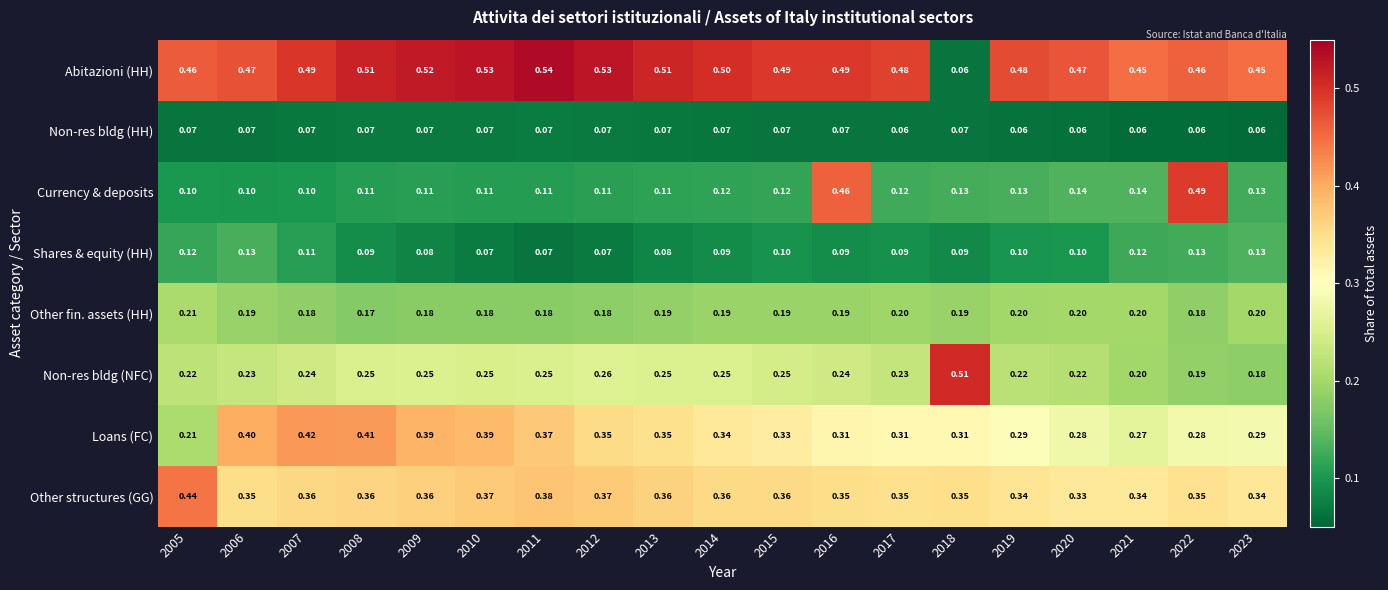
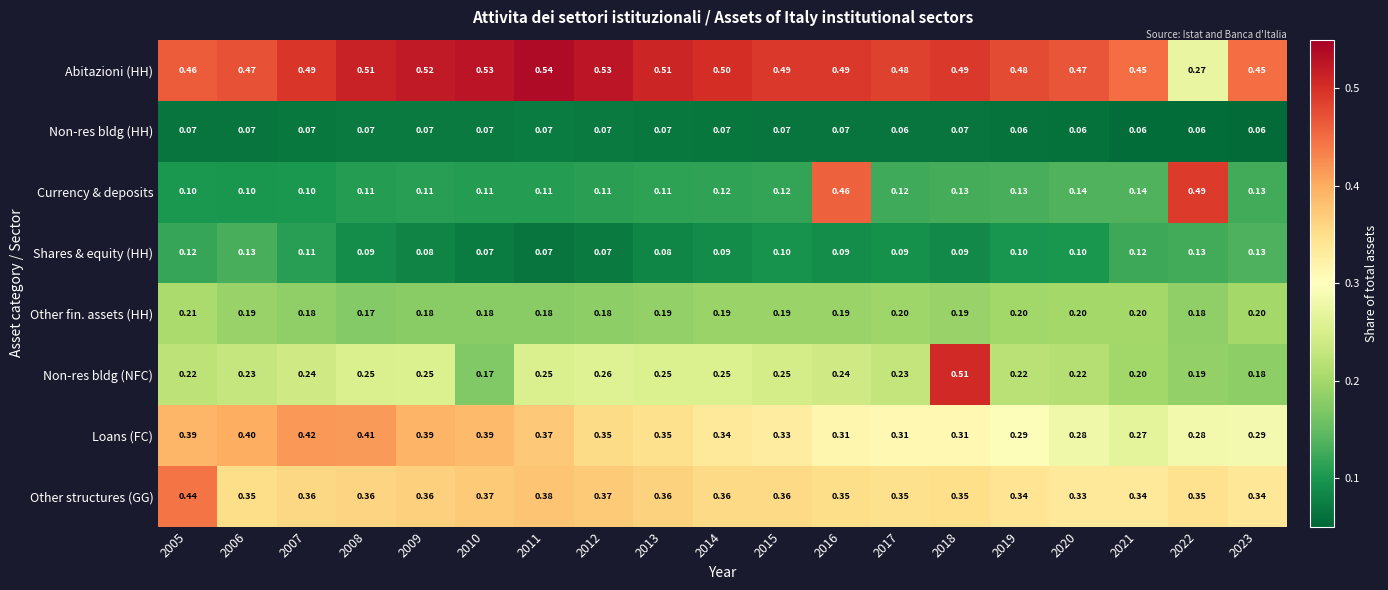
  {
    "Abitazioni (HH)": {
      "2005": 0.46,
      "2006": 0.47,
      "2007": 0.49,
      "2008": 0.51,
      "2009": 0.52,
      "2010": 0.53,
      "2011": 0.54,
      "2012": 0.53,
      "2013": 0.51,
      "2014": 0.50,
      "2015": 0.49,
      "2016": 0.49,
      "2017": 0.48,
-     "2018": 0.06,
+     "2018": 0.49,
      "2019": 0.48,
      "2020": 0.47,
      "2021": 0.45,
-     "2022": 0.46,
+     "2022": 0.27,
      "2023": 0.45
    },
    "Non-res bldg (HH)": {
      "2005": 0.07,
      "2006": 0.07,
      "2007": 0.07,
      "2008": 0.07,
      "2009": 0.07,
      "2010": 0.07,
      "2011": 0.07,
      "2012": 0.07,
      "2013": 0.07,
      "2014": 0.07,
      "2015": 0.07,
      "2016": 0.07,
      "2017": 0.06,
      "2018": 0.07,
      "2019": 0.06,
      "2020": 0.06,
      "2021": 0.06,
      "2022": 0.06,
      "2023": 0.06
    },
    "Currency & deposits": {
      "2005": 0.10,
      "2006": 0.10,
      "2007": 0.10,
      "2008": 0.11,
      "2009": 0.11,
      "2010": 0.11,
      "2011": 0.11,
      "2012": 0.11,
      "2013": 0.11,
      "2014": 0.12,
      "2015": 0.12,
      "2016": 0.46,
      "2017": 0.12,
      "2018": 0.13,
      "2019": 0.13,
      "2020": 0.14,
      "2021": 0.14,
      "2022": 0.49,
      "2023": 0.13
    },
    "Shares & equity (HH)": {
      "2005": 0.12,
      "2006": 0.13,
      "2007": 0.11,
      "2008": 0.09,
      "2009": 0.08,
      "2010": 0.07,
      "2011": 0.07,
      "2012": 0.07,
      "2013": 0.08,
      "2014": 0.09,
      "2015": 0.10,
      "2016": 0.09,
      "2017": 0.09,
      "2018": 0.09,
      "2019": 0.10,
      "2020": 0.10,
      "2021": 0.12,
      "2022": 0.13,
      "2023": 0.13
    },
    "Other fin. assets (HH)": {
      "2005": 0.21,
      "2006": 0.19,
      "2007": 0.18,
      "2008": 0.17,
      "2009": 0.18,
      "2010": 0.18,
      "2011": 0.18,
      "2012": 0.18,
      "2013": 0.19,
      "2014": 0.19,
      "2015": 0.19,
      "2016": 0.19,
      "2017": 0.20,
      "2018": 0.19,
      "2019": 0.20,
      "2020": 0.20,
      "2021": 0.20,
      "2022": 0.18,
      "2023": 0.20
    },
    "Non-res bldg (NFC)": {
      "2005": 0.22,
      "2006": 0.23,
      "2007": 0.24,
      "2008": 0.25,
      "2009": 0.25,
-     "2010": 0.25,
+     "2010": 0.17,
      "2011": 0.25,
      "2012": 0.26,
      "2013": 0.25,
      "2014": 0.25,
      "2015": 0.25,
      "2016": 0.24,
      "2017": 0.23,
      "2018": 0.51,
      "2019": 0.22,
      "2020": 0.22,
      "2021": 0.20,
      "2022": 0.19,
      "2023": 0.18
    },
    "Loans (FC)": {
-     "2005": 0.21,
+     "2005": 0.39,
      "2006": 0.40,
      "2007": 0.42,
      "2008": 0.41,
      "2009": 0.39,
      "2010": 0.39,
      "2011": 0.37,
      "2012": 0.35,
      "2013": 0.35,
      "2014": 0.34,
      "2015": 0.33,
      "2016": 0.31,
      "2017": 0.31,
      "2018": 0.31,
      "2019": 0.29,
      "2020": 0.28,
      "2021": 0.27,
      "2022": 0.28,
      "2023": 0.29
    },
    "Other structures (GG)": {
      "2005": 0.44,
      "2006": 0.35,
      "2007": 0.36,
      "2008": 0.36,
      "2009": 0.36,
      "2010": 0.37,
      "2011": 0.38,
      "2012": 0.37,
      "2013": 0.36,
      "2014": 0.36,
      "2015": 0.36,
      "2016": 0.35,
      "2017": 0.35,
      "2018": 0.35,
      "2019": 0.34,
      "2020": 0.33,
      "2021": 0.34,
      "2022": 0.35,
      "2023": 0.34
    }
  }
